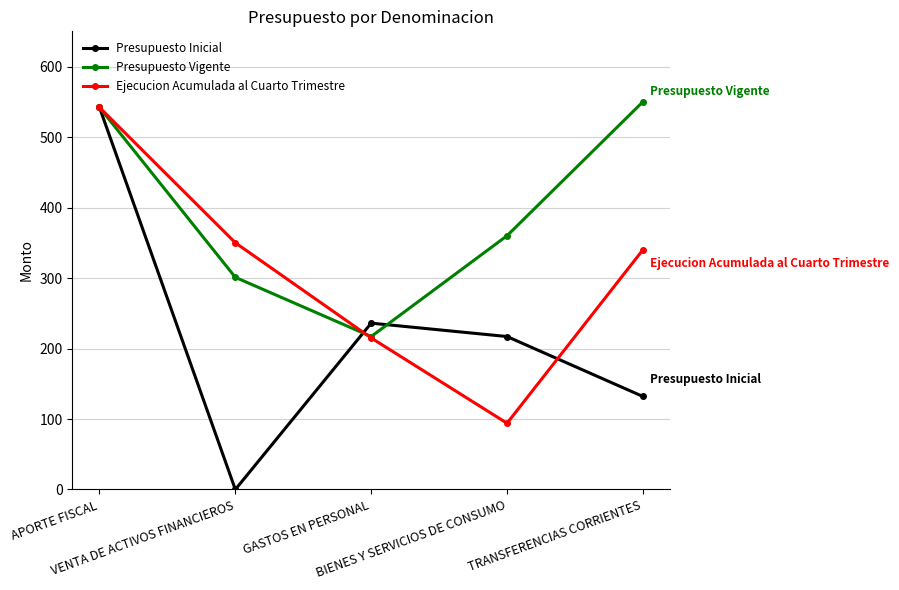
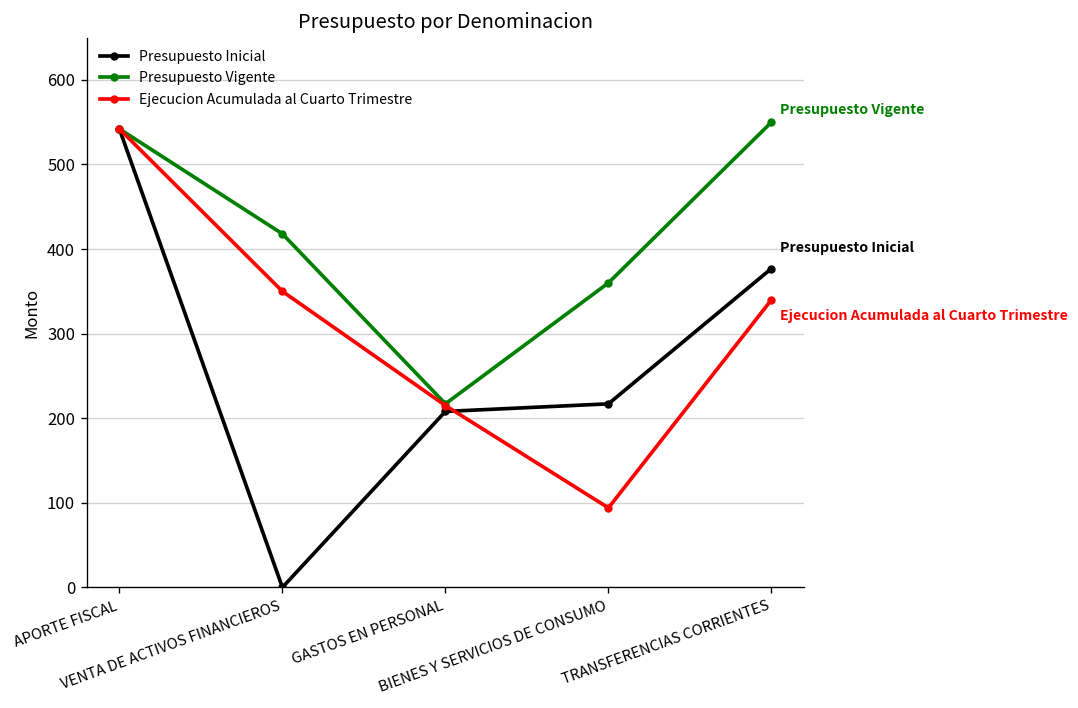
  {
    "Presupuesto Inicial": {
      "VENTA DE ACTIVOS FINANCIEROS": 0,
-     "GASTOS EN PERSONAL": 240,
+     "GASTOS EN PERSONAL": 210,
      "BIENES Y SERVICIOS DE CONSUMO": 220,
-     "TRANSFERENCIAS CORRIENTES": 130
+     "TRANSFERENCIAS CORRIENTES": 380
    },
    "Presupuesto Vigente": {
-     "VENTA DE ACTIVOS FINANCIEROS": 300,
+     "VENTA DE ACTIVOS FINANCIEROS": 420,
      "BIENES Y SERVICIOS DE CONSUMO": 360,
      "TRANSFERENCIAS CORRIENTES": 550
    },
    "Ejecucion Acumulada al Cuarto Trimestre": {
      "VENTA DE ACTIVOS FINANCIEROS": 350,
      "BIENES Y SERVICIOS DE CONSUMO": 90,
      "TRANSFERENCIAS CORRIENTES": 340
    }
  }
